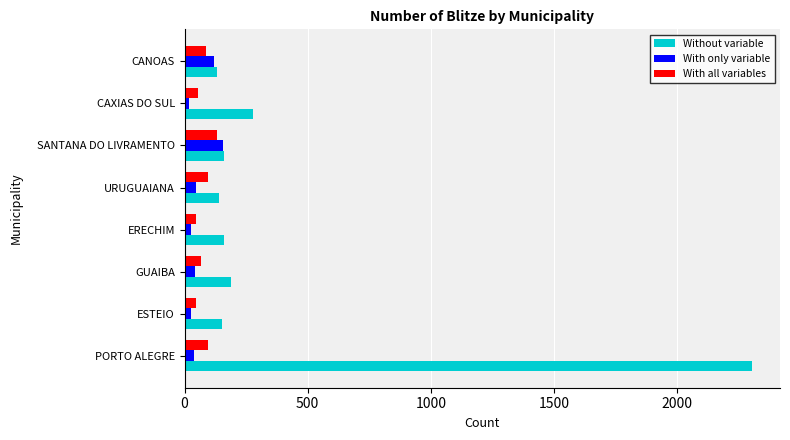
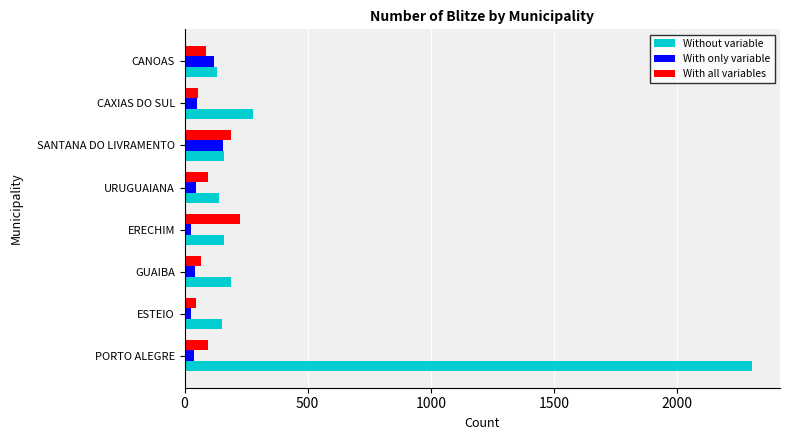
  {
    "Without variable": {
      "CANOAS": 130,
      "CAXIAS DO SUL": 280,
      "SANTANA DO LIVRAMENTO": 160,
      "URUGUAIANA": 140,
      "ERECHIM": 160,
      "GUAIBA": 190,
      "ESTEIO": 150,
      "PORTO ALEGRE": 2300
    },
    "With only variable": {
      "CANOAS": 120,
-     "CAXIAS DO SUL": 20,
+     "CAXIAS DO SUL": 50,
      "SANTANA DO LIVRAMENTO": 160,
      "URUGUAIANA": 50,
      "ERECHIM": 20,
      "GUAIBA": 40,
      "ESTEIO": 30,
      "PORTO ALEGRE": 40
    },
    "With all variables": {
      "CANOAS": 90,
      "CAXIAS DO SUL": 60,
-     "SANTANA DO LIVRAMENTO": 130,
+     "SANTANA DO LIVRAMENTO": 190,
      "URUGUAIANA": 100,
-     "ERECHIM": 50,
+     "ERECHIM": 220,
      "GUAIBA": 70,
      "ESTEIO": 50,
      "PORTO ALEGRE": 100
    }
  }
